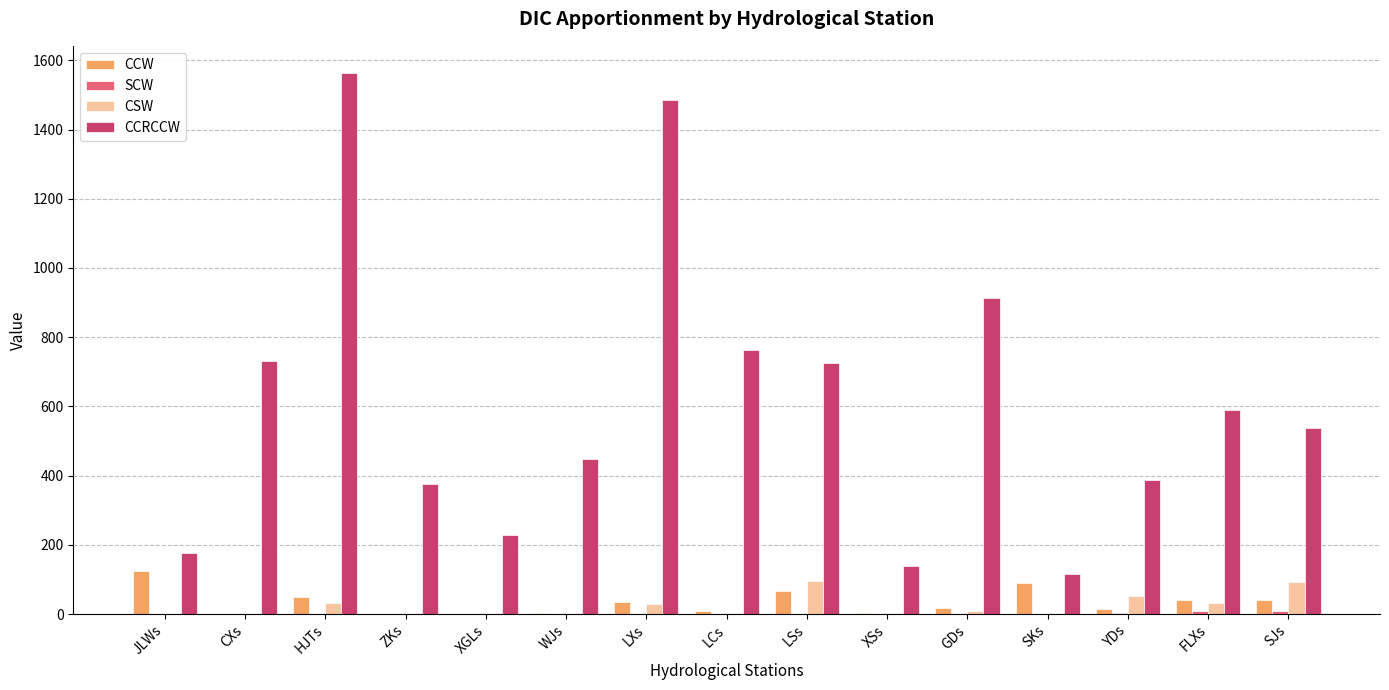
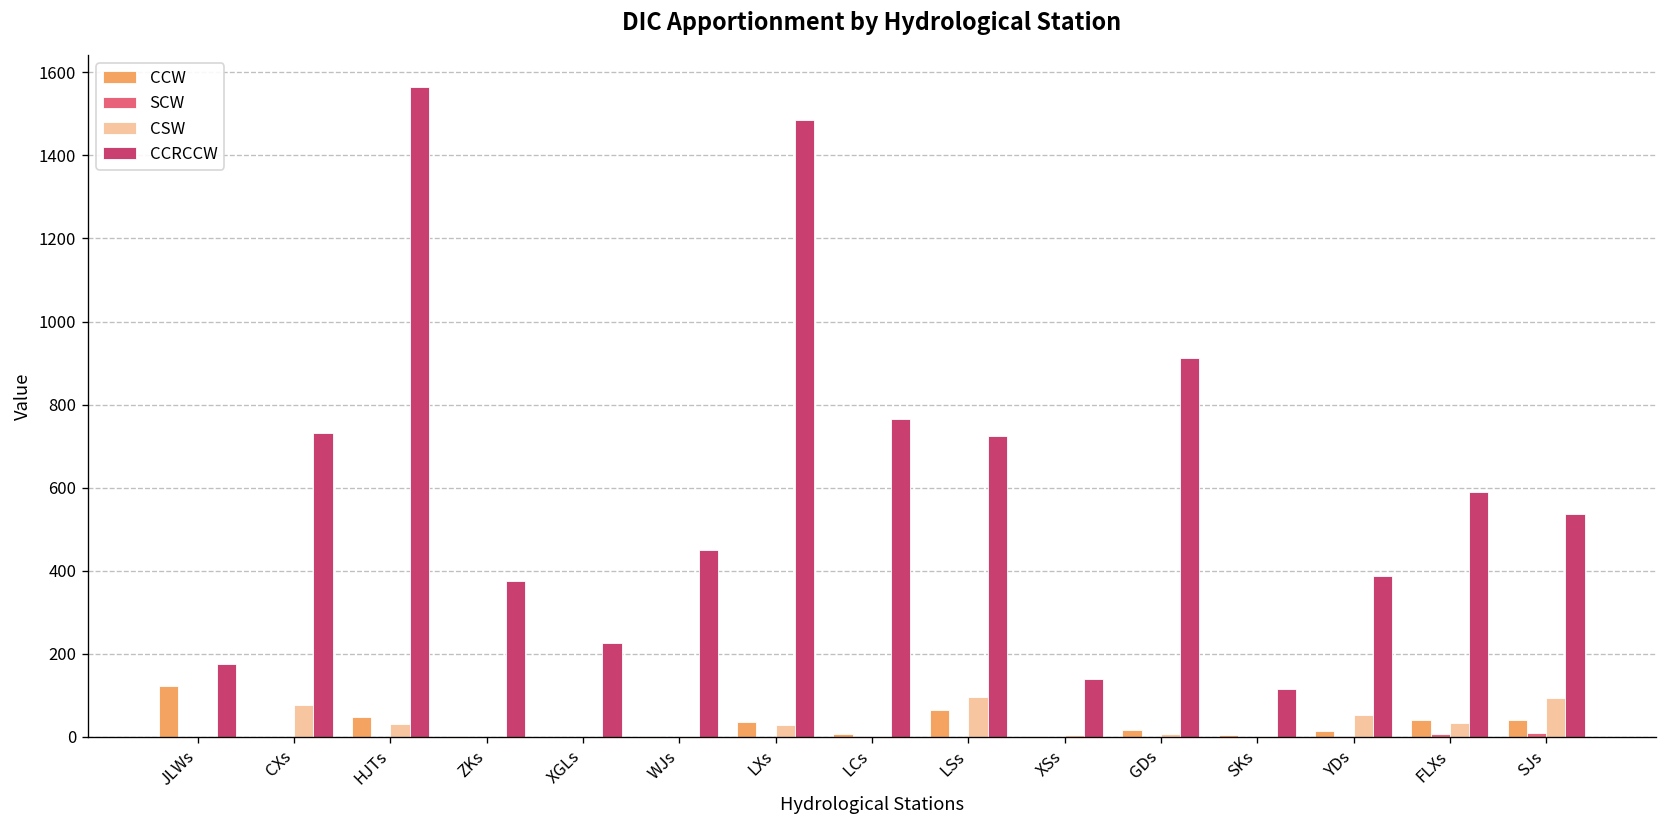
  {
    "CCW": {
      "JLWs": 120,
      "HJTs": 50,
      "LXs": 40,
      "LCs": 10,
      "LSs": 70,
      "GDs": 20,
-     "SKs": 90,
+     "SKs": 0,
      "YDs": 10,
      "FLXs": 40,
      "SJs": 40
    },
    "CSW": {
-     "CXs": 0,
+     "CXs": 80,
      "HJTs": 30,
      "LXs": 30,
      "LSs": 100,
      "GDs": 10,
      "YDs": 50,
      "FLXs": 30,
      "SJs": 90
    }
  }
